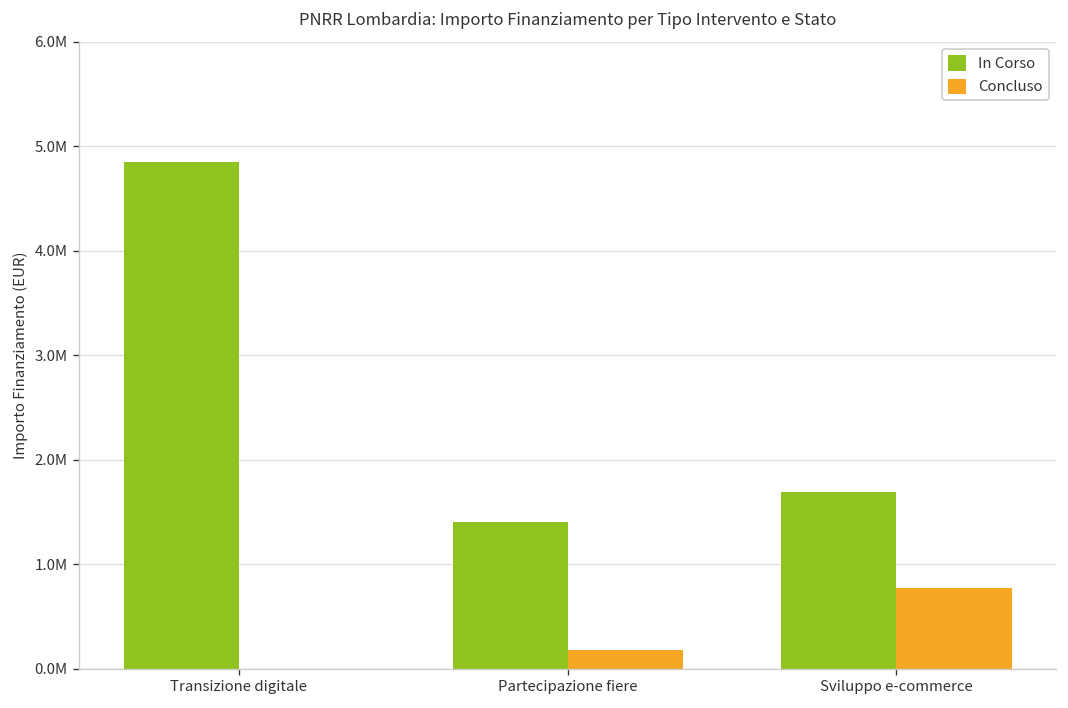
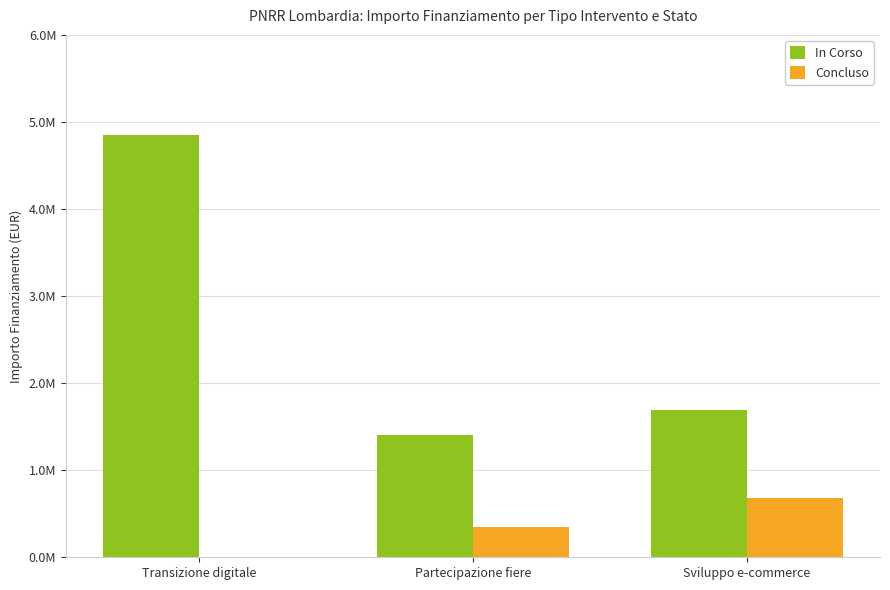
  {
    "In Corso": {
      "Transizione digitale": 4900000,
      "Partecipazione fiere": 1400000,
      "Sviluppo e-commerce": 1700000
    },
    "Concluso": {
      "Transizione digitale": 0,
-     "Partecipazione fiere": 200000,
-     "Sviluppo e-commerce": 800000
+     "Partecipazione fiere": 400000,
+     "Sviluppo e-commerce": 700000
    }
  }
